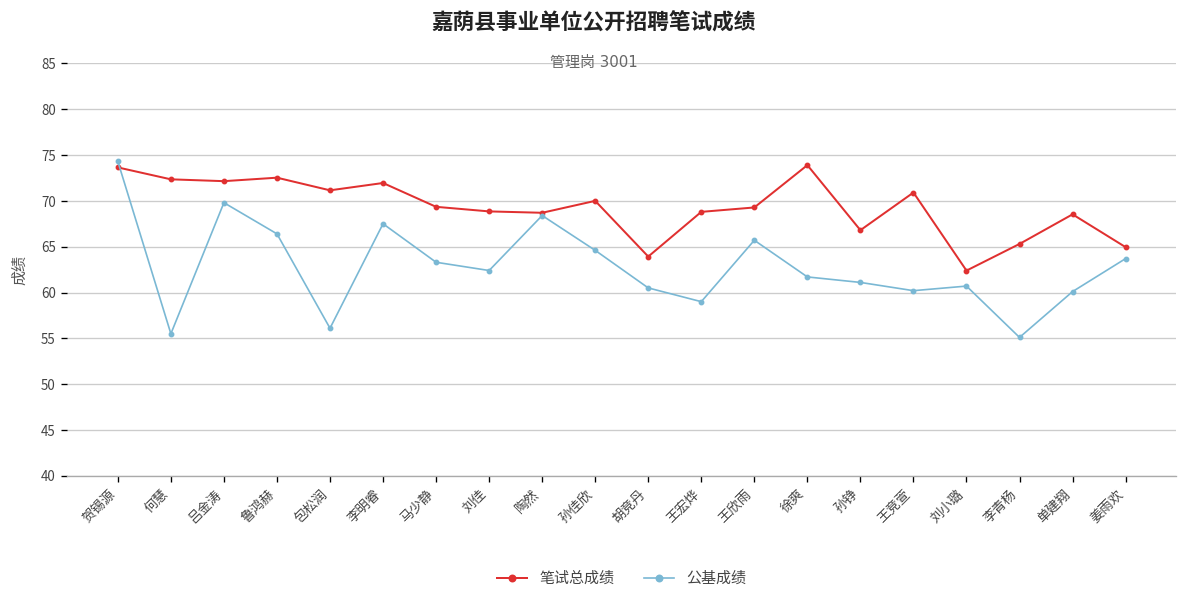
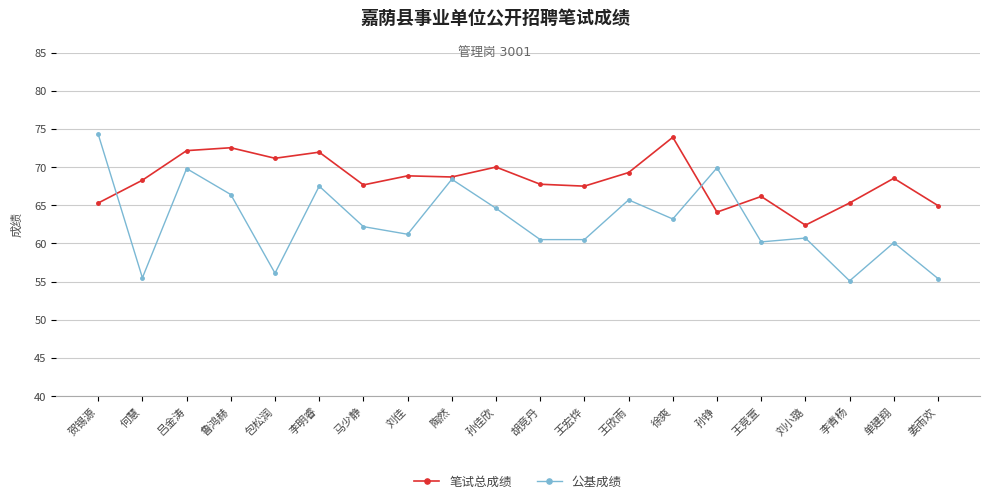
  {
    "笔试总成绩": {
-     "贺锡源": 74,
-     "何慧": 72,
+     "贺锡源": 65,
+     "何慧": 68,
      "吕金涛": 72,
      "鲁鸿赫": 73,
      "包松润": 71,
      "李明睿": 72,
-     "马少静": 69,
+     "马少静": 68,
      "刘佳": 69,
      "孙佳欣": 70,
-     "胡竞丹": 64,
-     "王宏烨": 69,
+     "胡竞丹": 68,
+     "王宏烨": 68,
      "王欣雨": 69,
      "徐爽": 74,
-     "孙铮": 67,
-     "王竞萱": 71,
+     "孙铮": 64,
+     "王竞萱": 66,
      "刘小璐": 62,
      "李青杨": 65,
      "单建翔": 69,
      "姜雨欢": 65
    },
    "公基成绩": {
      "贺锡源": 74,
      "何慧": 56,
      "吕金涛": 70,
      "鲁鸿赫": 66,
      "包松润": 56,
      "李明睿": 68,
-     "马少静": 63,
-     "刘佳": 62,
+     "马少静": 62,
+     "刘佳": 61,
      "孙佳欣": 65,
      "胡竞丹": 61,
-     "王宏烨": 59,
+     "王宏烨": 61,
      "王欣雨": 66,
-     "徐爽": 62,
-     "孙铮": 61,
+     "徐爽": 63,
+     "孙铮": 70,
      "王竞萱": 60,
      "刘小璐": 61,
      "李青杨": 55,
      "单建翔": 60,
-     "姜雨欢": 64
+     "姜雨欢": 55
    }
  }
